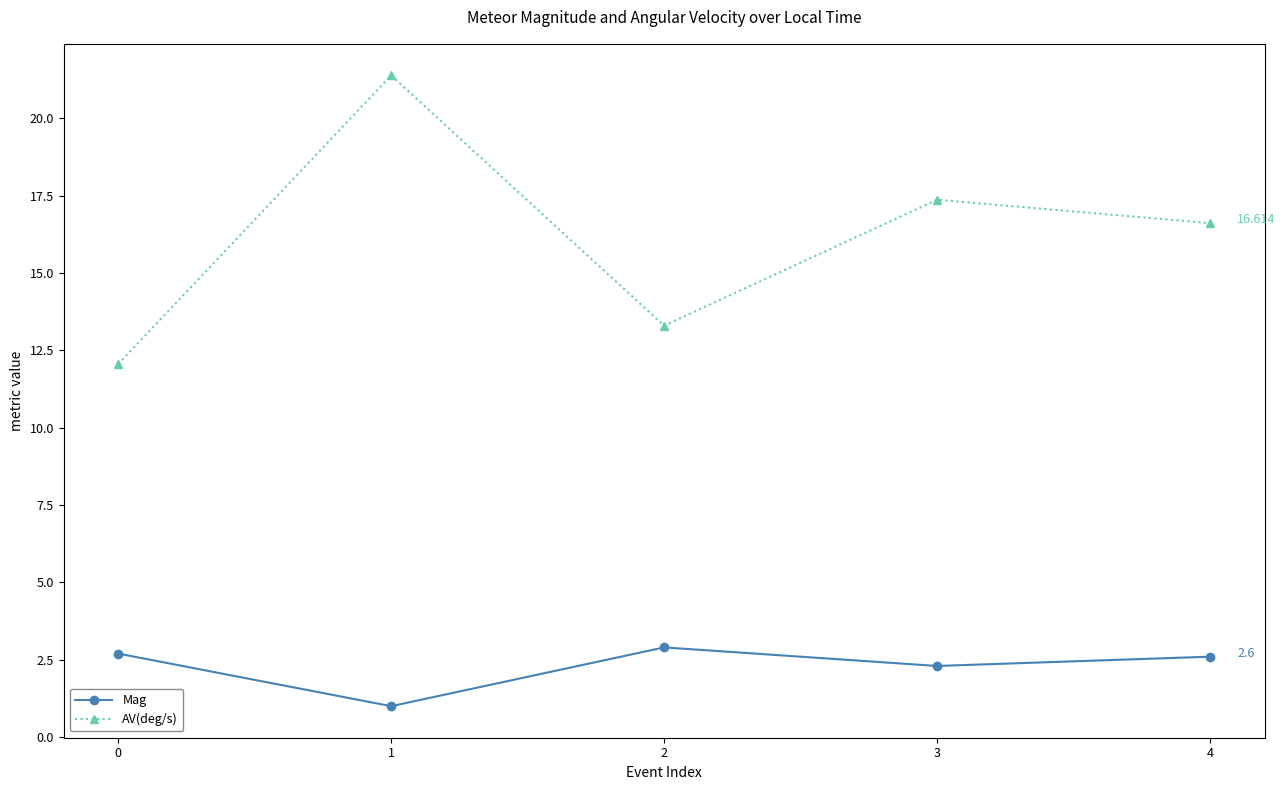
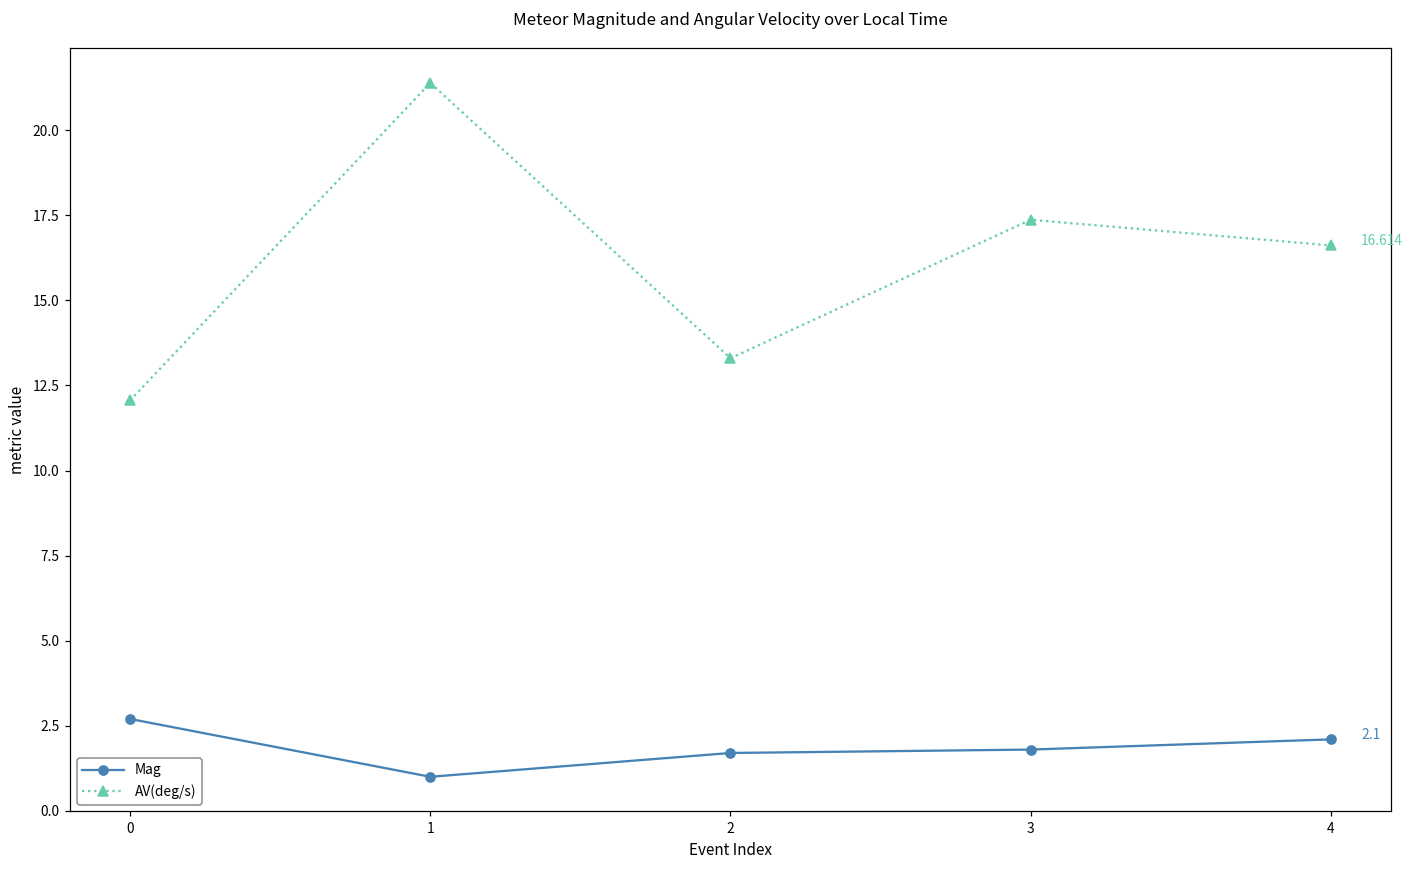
  {
    "Mag": {
-     "2": 2.9,
-     "3": 2.3,
-     "4": 2.6
+     "2": 1.7,
+     "3": 1.8,
+     "4": 2.1
    },
    "AV(deg/s)": {
      "0": 12.1,
      "1": 21.4,
      "2": 13.3,
      "3": 17.4,
      "4": 16.6
    }
  }
